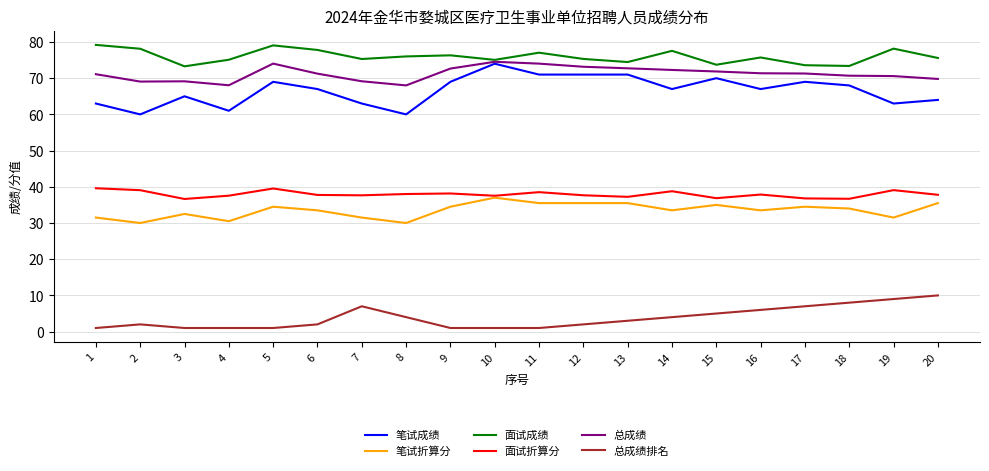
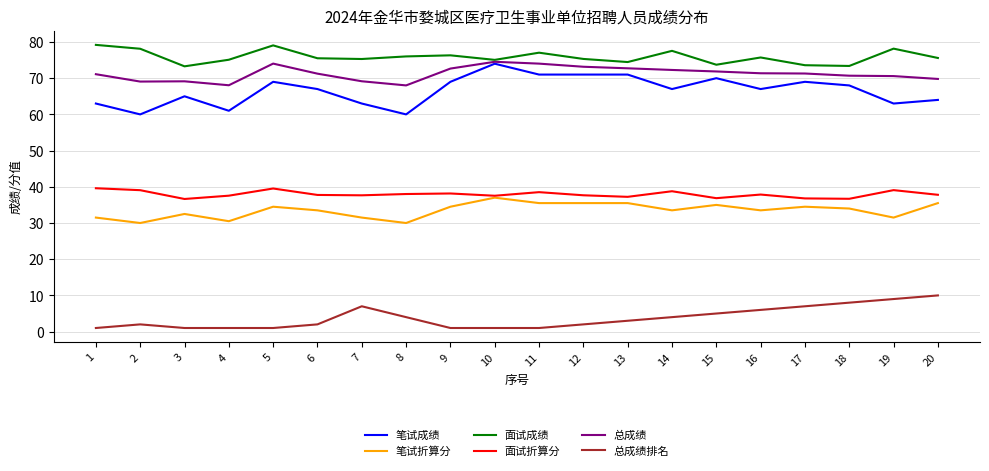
  {
    "笔试成绩": {
      "1": 63,
      "2": 60,
      "3": 65,
      "4": 61,
      "5": 69,
      "6": 67,
      "7": 63,
      "8": 60,
      "9": 69,
      "11": 71,
      "12": 71,
      "13": 71,
      "14": 67,
      "15": 70,
      "16": 67,
      "17": 69,
      "18": 68,
      "19": 63,
      "20": 64
    },
    "笔试折算分": {
      "1": 32,
      "2": 30,
      "3": 33,
      "4": 31,
      "5": 35,
      "6": 34,
      "7": 32,
      "8": 30,
      "9": 35,
      "11": 36,
      "12": 36,
      "13": 36,
      "14": 34,
      "15": 35,
      "16": 34,
      "17": 35,
      "18": 34,
      "19": 32,
      "20": 36
    },
    "面试成绩": {
      "1": 79,
      "2": 78,
      "3": 73,
      "4": 75,
      "5": 79,
-     "6": 78,
+     "6": 76,
      "7": 75,
      "8": 76,
      "9": 76,
      "11": 77,
      "12": 75,
      "13": 74,
      "14": 78,
      "15": 74,
      "16": 76,
      "17": 74,
      "18": 73,
      "19": 78,
      "20": 76
    },
    "面试折算分": {
      "1": 40,
      "2": 39,
      "3": 37,
      "4": 38,
      "5": 40,
      "6": 38,
      "7": 38,
      "8": 38,
      "9": 38,
      "11": 39,
      "12": 38,
      "13": 37,
      "14": 39,
      "15": 37,
      "16": 38,
      "17": 37,
      "18": 37,
      "19": 39,
      "20": 38
    },
    "总成绩": {
      "1": 71,
      "2": 69,
      "3": 69,
      "4": 68,
      "5": 74,
      "6": 71,
      "7": 69,
      "8": 68,
      "9": 73,
      "11": 74,
      "12": 73,
      "13": 73,
      "14": 72,
      "15": 72,
      "16": 71,
      "17": 71,
      "18": 71,
      "19": 71,
      "20": 70
    },
    "总成绩排名": {
      "1": 1,
      "2": 2,
      "3": 1,
      "4": 1,
      "5": 1,
      "6": 2,
      "7": 7,
      "8": 4,
      "9": 1,
      "10": 1,
      "11": 1,
      "12": 2,
      "13": 3,
      "14": 4,
      "15": 5,
      "16": 6,
      "17": 7,
      "18": 8,
      "19": 9,
      "20": 10
    }
  }
